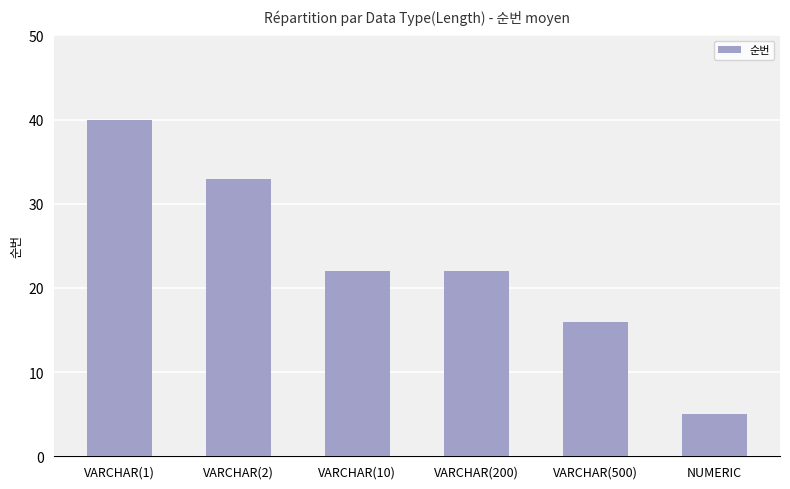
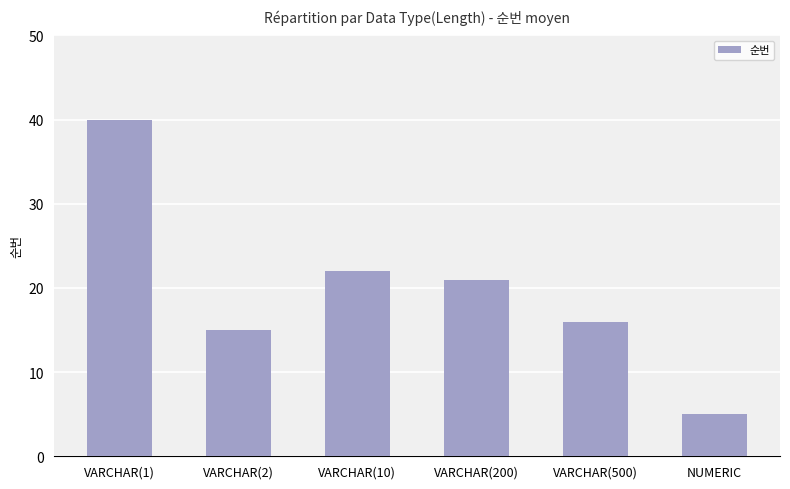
  {
    "VARCHAR(1)": 40,
-   "VARCHAR(2)": 33,
+   "VARCHAR(2)": 15,
    "VARCHAR(10)": 22,
-   "VARCHAR(200)": 22,
+   "VARCHAR(200)": 21,
    "VARCHAR(500)": 16,
    "NUMERIC": 5
  }
